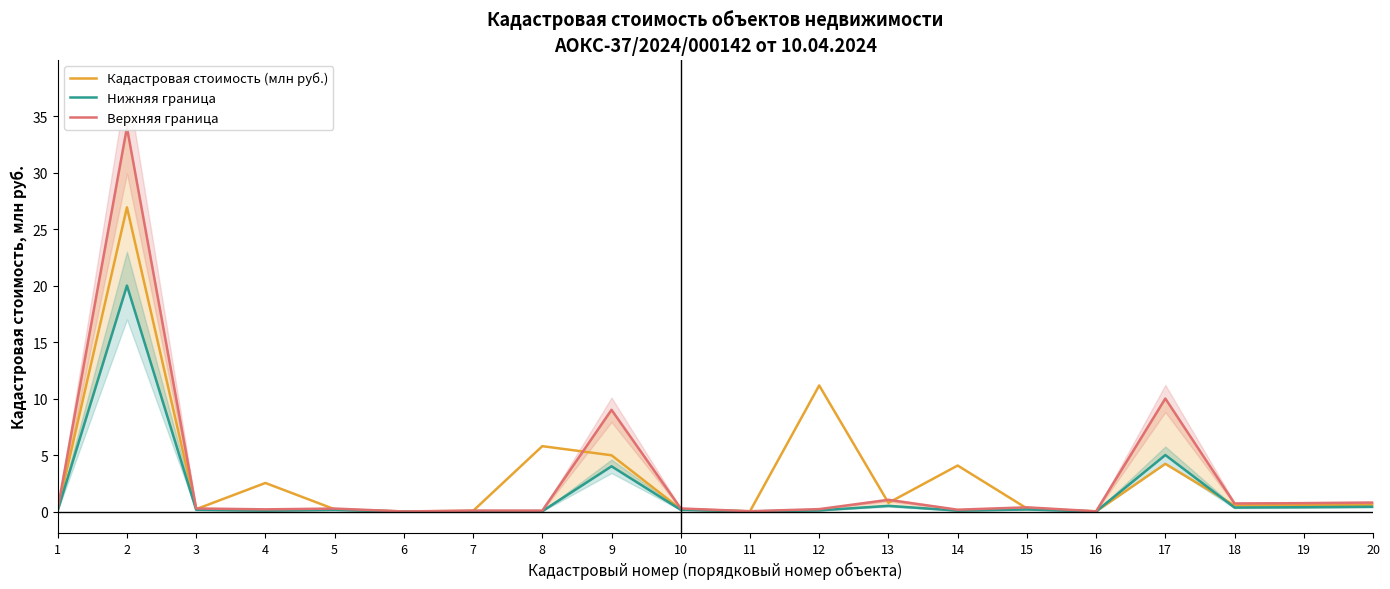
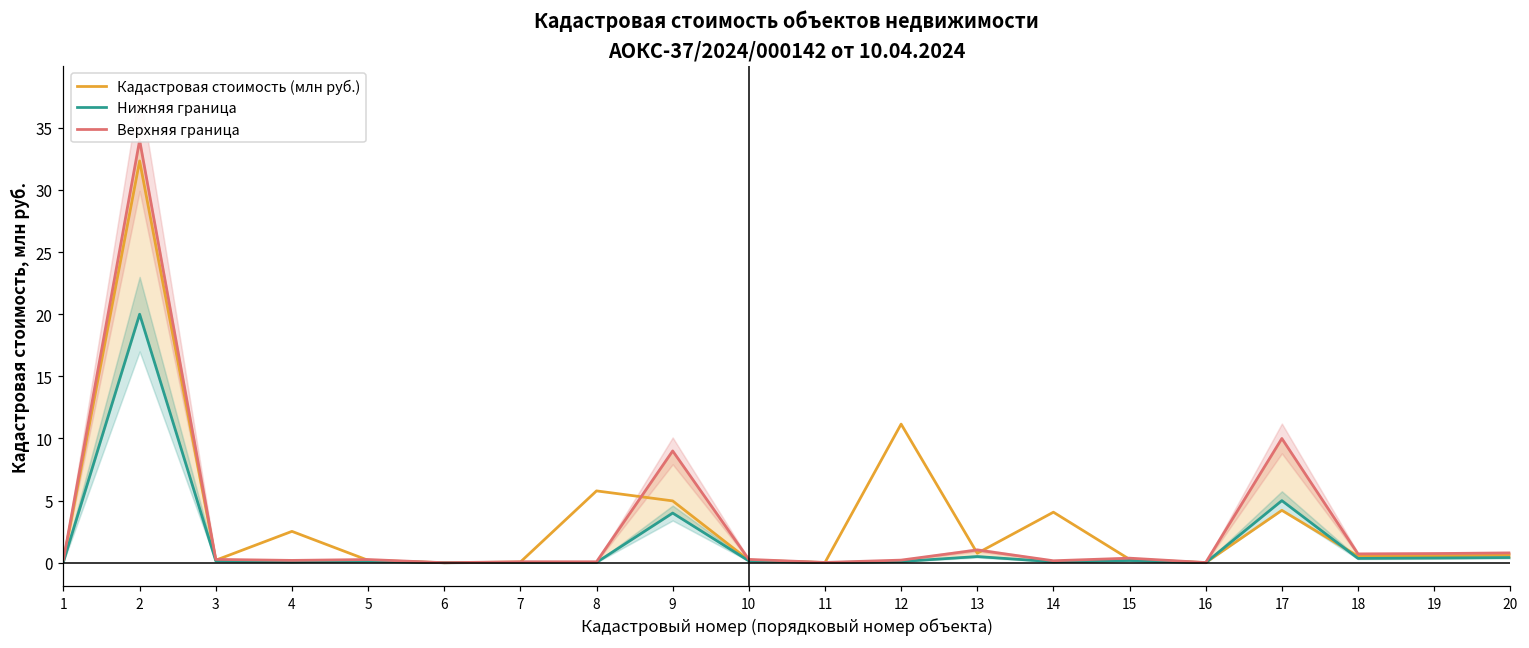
  {
    "Кадастровая стоимость (млн руб.)": {
-     "2": 26.9,
+     "2": 32.3,
      "4": 2.5,
      "8": 5.8,
      "9": 5.0,
      "12": 11.2,
      "14": 4.1,
      "17": 4.2
    }
  }
